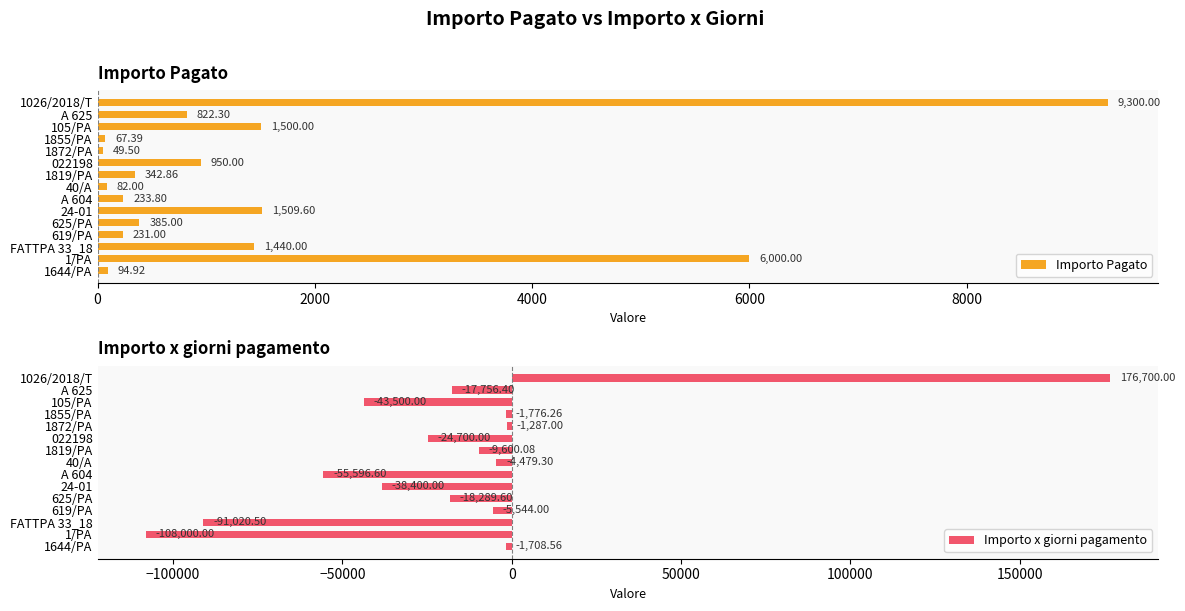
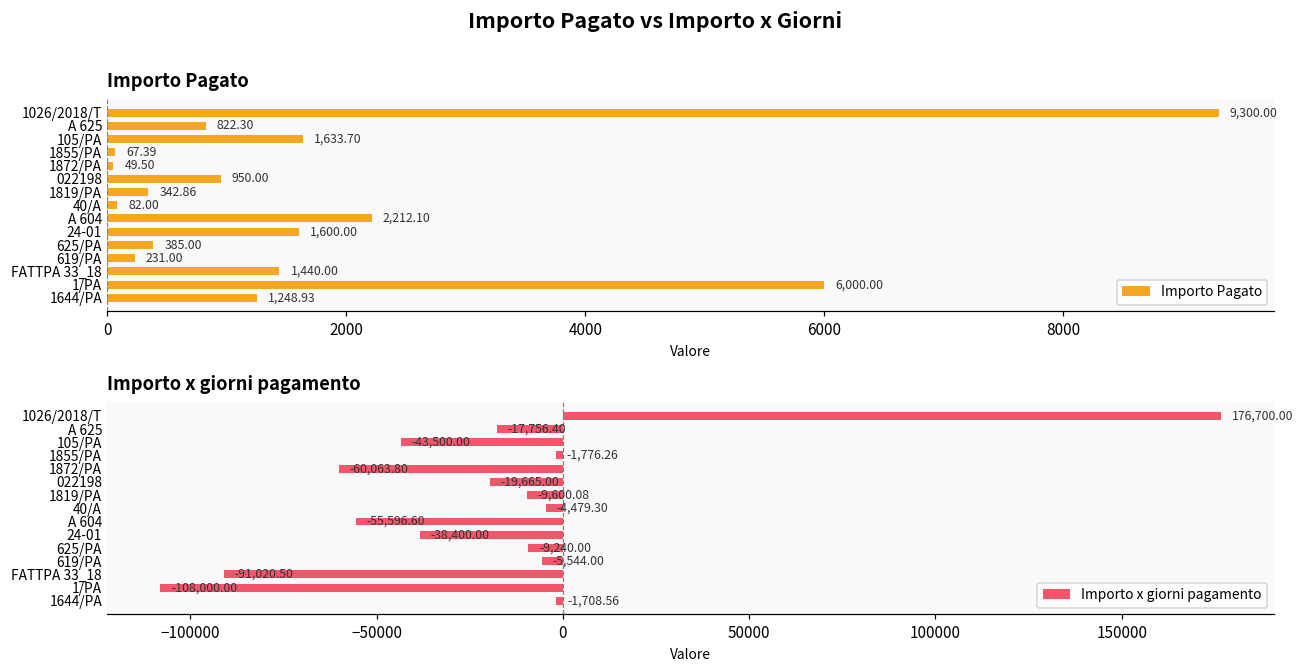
  {
    "Importo Pagato": {
      "1026/2018/T": "9,300.00",
      "A 625": "822.30",
-     "105/PA": "1,500.00",
+     "105/PA": "1,633.70",
      "1855/PA": "67.39",
      "1872/PA": "49.50",
      "022198": "950.00",
      "1819/PA": "342.86",
      "40/A": "82.00",
-     "A 604": "233.80",
-     "24-01": "1,509.60",
+     "A 604": "2,212.10",
+     "24-01": "1,600.00",
      "625/PA": "385.00",
      "619/PA": "231.00",
      "FATTPA 33_18": "1,440.00",
      "1/PA": "6,000.00",
-     "1644/PA": "94.92"
+     "1644/PA": "1,248.93"
    },
    "Importo x giorni pagamento": {
      "1026/2018/T": "176,700.00",
      "A 625": "-17,756.40",
      "105/PA": "-43,500.00",
      "1855/PA": "-1,776.26",
-     "1872/PA": "-1,287.00",
-     "022198": "-24,700.00",
+     "1872/PA": "-60,063.80",
+     "022198": "-19,665.00",
      "1819/PA": "-9,600.08",
      "40/A": "-4,479.30",
      "A 604": "-55,596.60",
      "24-01": "-38,400.00",
-     "625/PA": "-18,289.60",
+     "625/PA": "-9,240.00",
      "619/PA": "-5,544.00",
      "FATTPA 33_18": "-91,020.50",
      "1/PA": "-108,000.00",
      "1644/PA": "-1,708.56"
    }
  }
